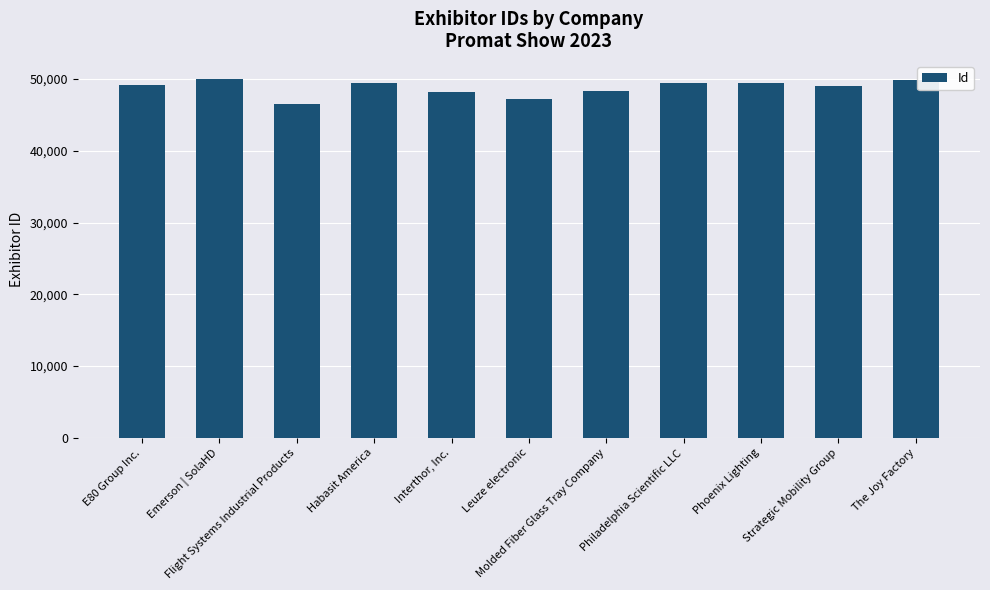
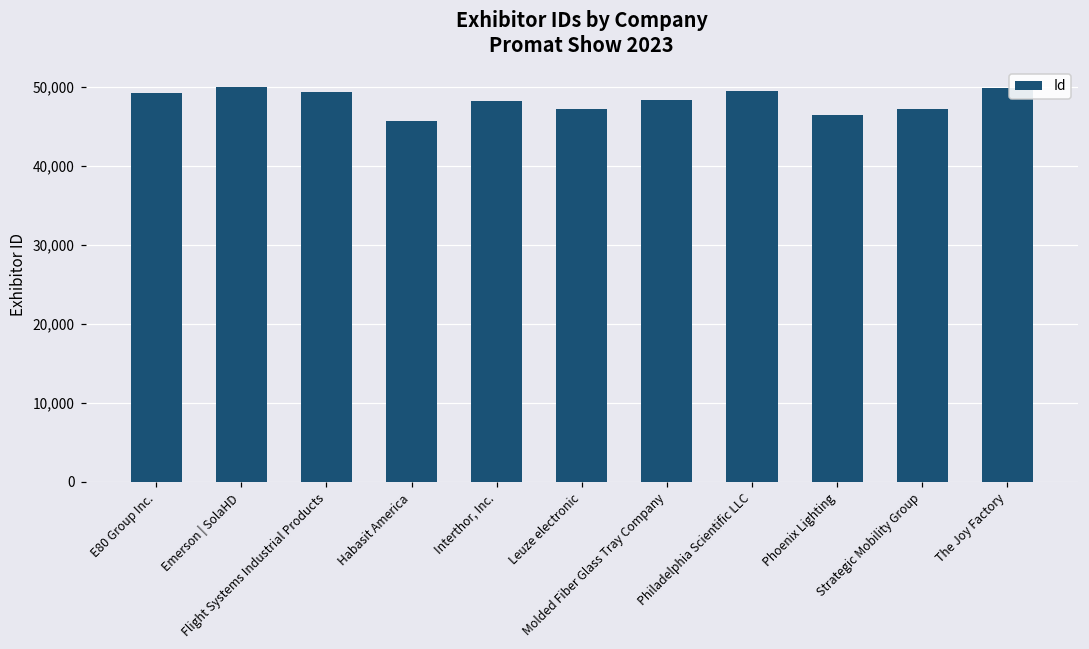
  {
    "E80 Group Inc.": "49,000",
    "Emerson | SolaHD": "50,000",
-   "Flight Systems Industrial Products": "46,000",
-   "Habasit America": "49,000",
+   "Flight Systems Industrial Products": "49,000",
+   "Habasit America": "46,000",
    "Interthor, Inc.": "48,000",
    "Leuze electronic": "47,000",
    "Molded Fiber Glass Tray Company": "48,000",
    "Philadelphia Scientific LLC": "49,000",
-   "Phoenix Lighting": "49,000",
-   "Strategic Mobility Group": "49,000",
+   "Phoenix Lighting": "46,000",
+   "Strategic Mobility Group": "47,000",
    "The Joy Factory": "50,000"
  }
